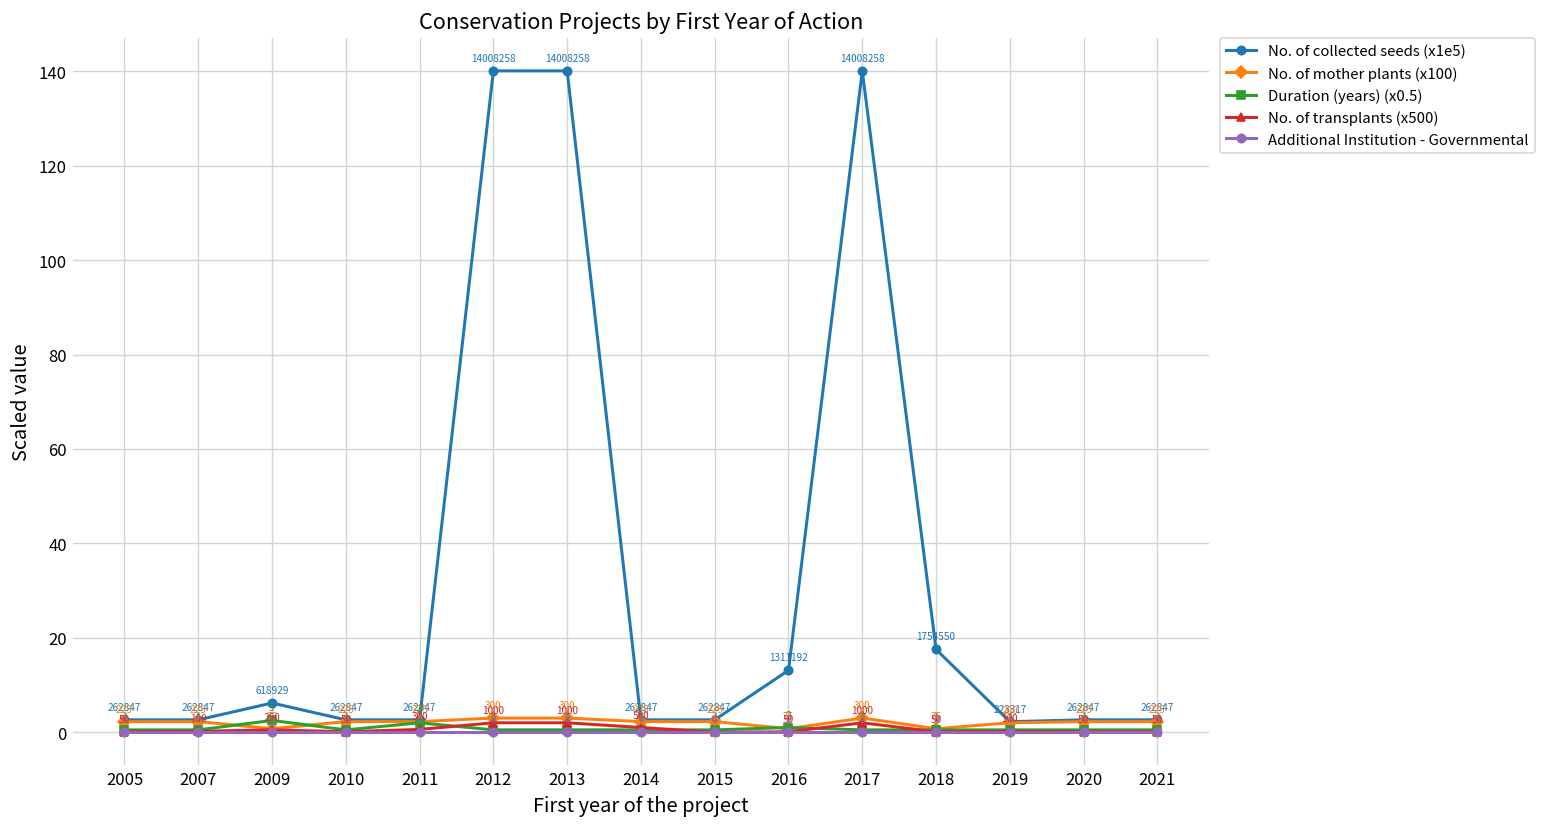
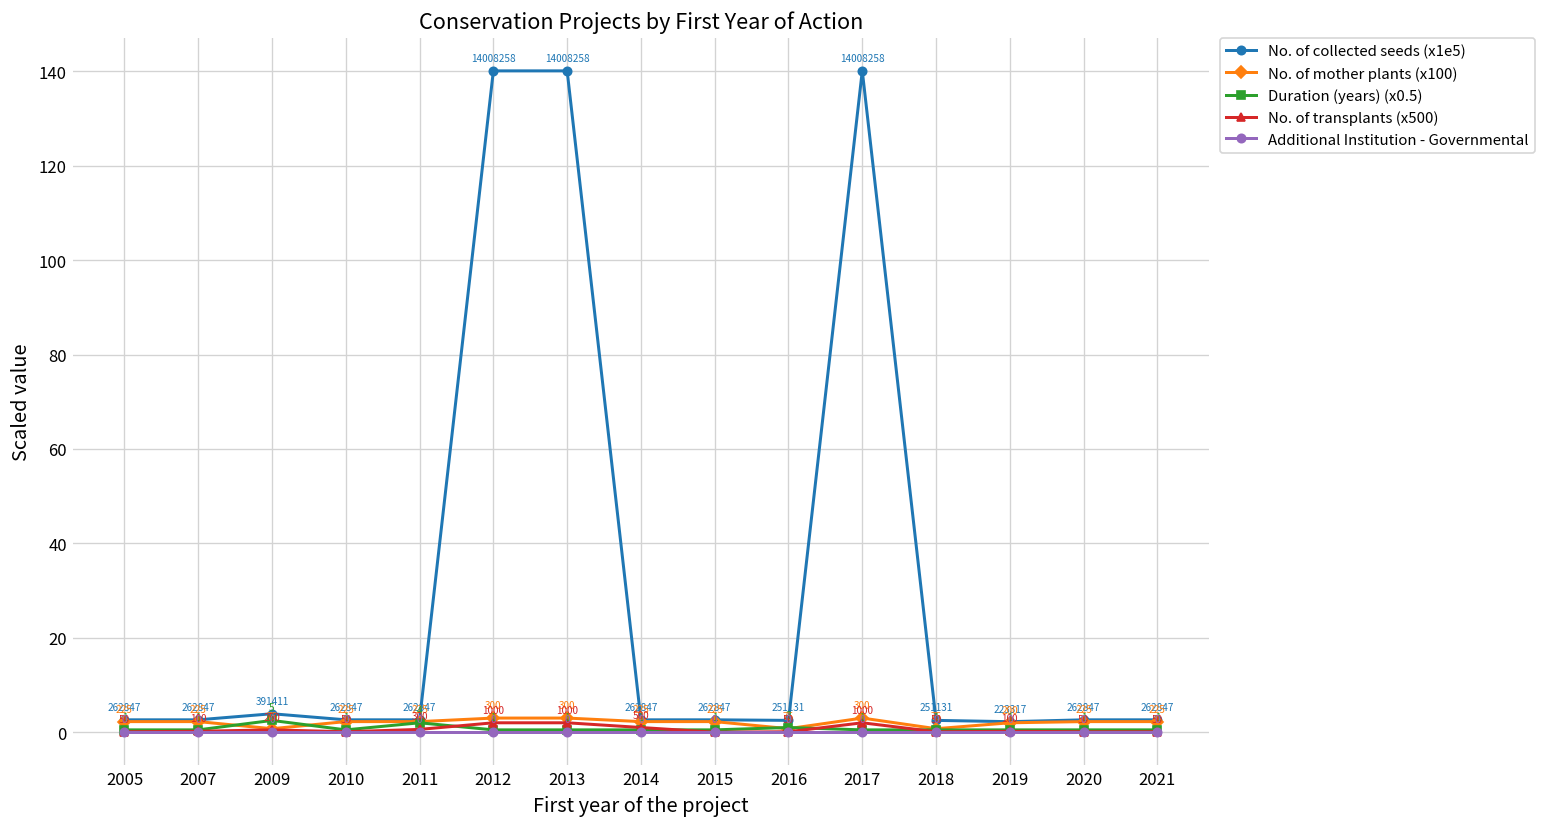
  {
    "No. of collected seeds (x1e5)": {
-     "2009": 618929,
-     "2016": 1311192,
-     "2018": 1754550
+     "2009": 391411,
+     "2016": 251131,
+     "2018": 251131
    }
  }
